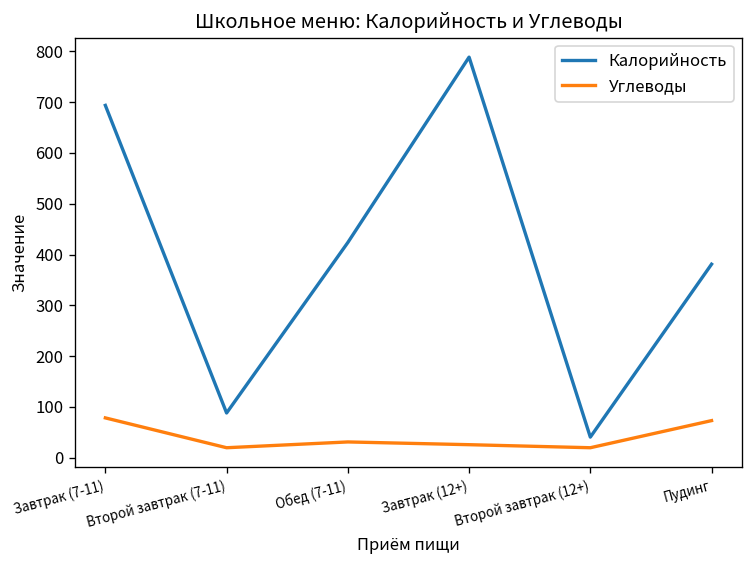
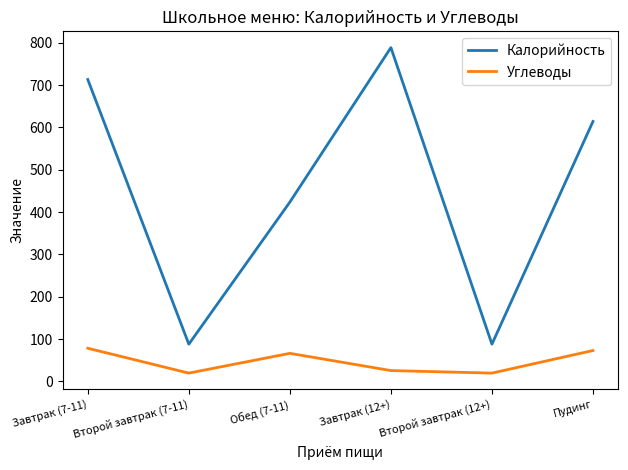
  {
    "Калорийность": {
-     "Завтрак (7-11)": 690,
+     "Завтрак (7-11)": 710,
      "Второй завтрак (7-11)": 90,
      "Обед (7-11)": 420,
      "Завтрак (12+)": 790,
-     "Второй завтрак (12+)": 40,
-     "Пудинг": 380
+     "Второй завтрак (12+)": 90,
+     "Пудинг": 610
    },
    "Углеводы": {
      "Завтрак (7-11)": 80,
      "Второй завтрак (7-11)": 20,
-     "Обед (7-11)": 30,
+     "Обед (7-11)": 70,
      "Завтрак (12+)": 30,
      "Второй завтрак (12+)": 20,
      "Пудинг": 70
    }
  }
